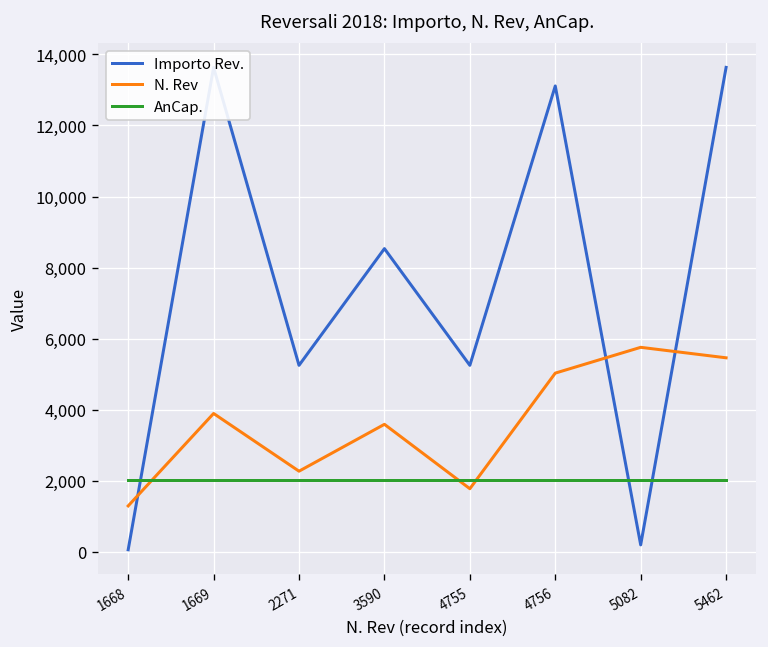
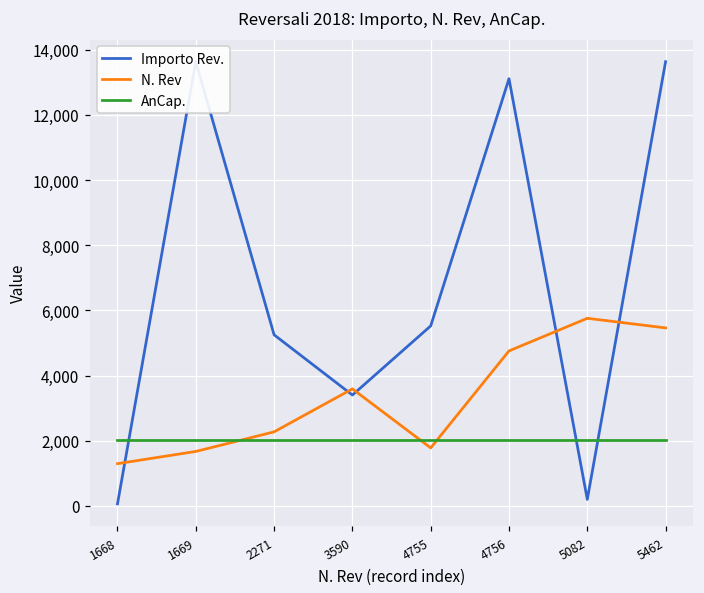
  {
    "Importo Rev.": {
      "1668": "100",
      "2271": "5,300",
-     "3590": "8,500",
-     "4755": "5,300",
+     "3590": "3,400",
+     "4755": "5,500",
      "4756": "13,100",
      "5082": "200",
      "5462": "13,600"
    },
    "N. Rev": {
      "1668": "1,300",
-     "1669": "3,900",
+     "1669": "1,700",
      "2271": "2,300",
      "3590": "3,600",
      "4755": "1,800",
-     "4756": "5,000",
+     "4756": "4,800",
      "5082": "5,800",
      "5462": "5,500"
    },
    "AnCap.": {
      "1668": "2,000",
      "1669": "2,000",
      "2271": "2,000",
      "3590": "2,000",
      "4755": "2,000",
      "4756": "2,000",
      "5082": "2,000",
      "5462": "2,000"
    }
  }
